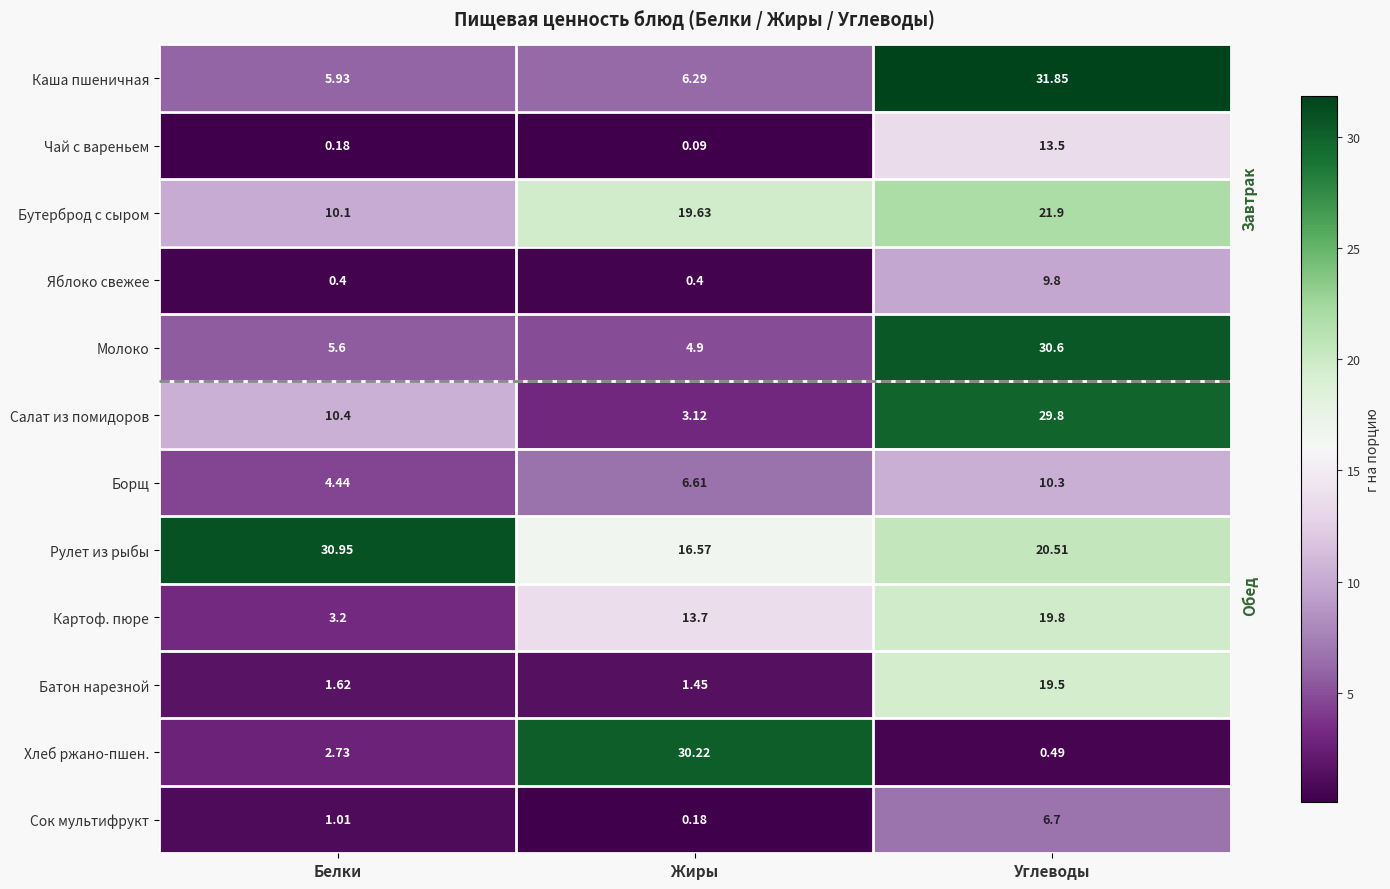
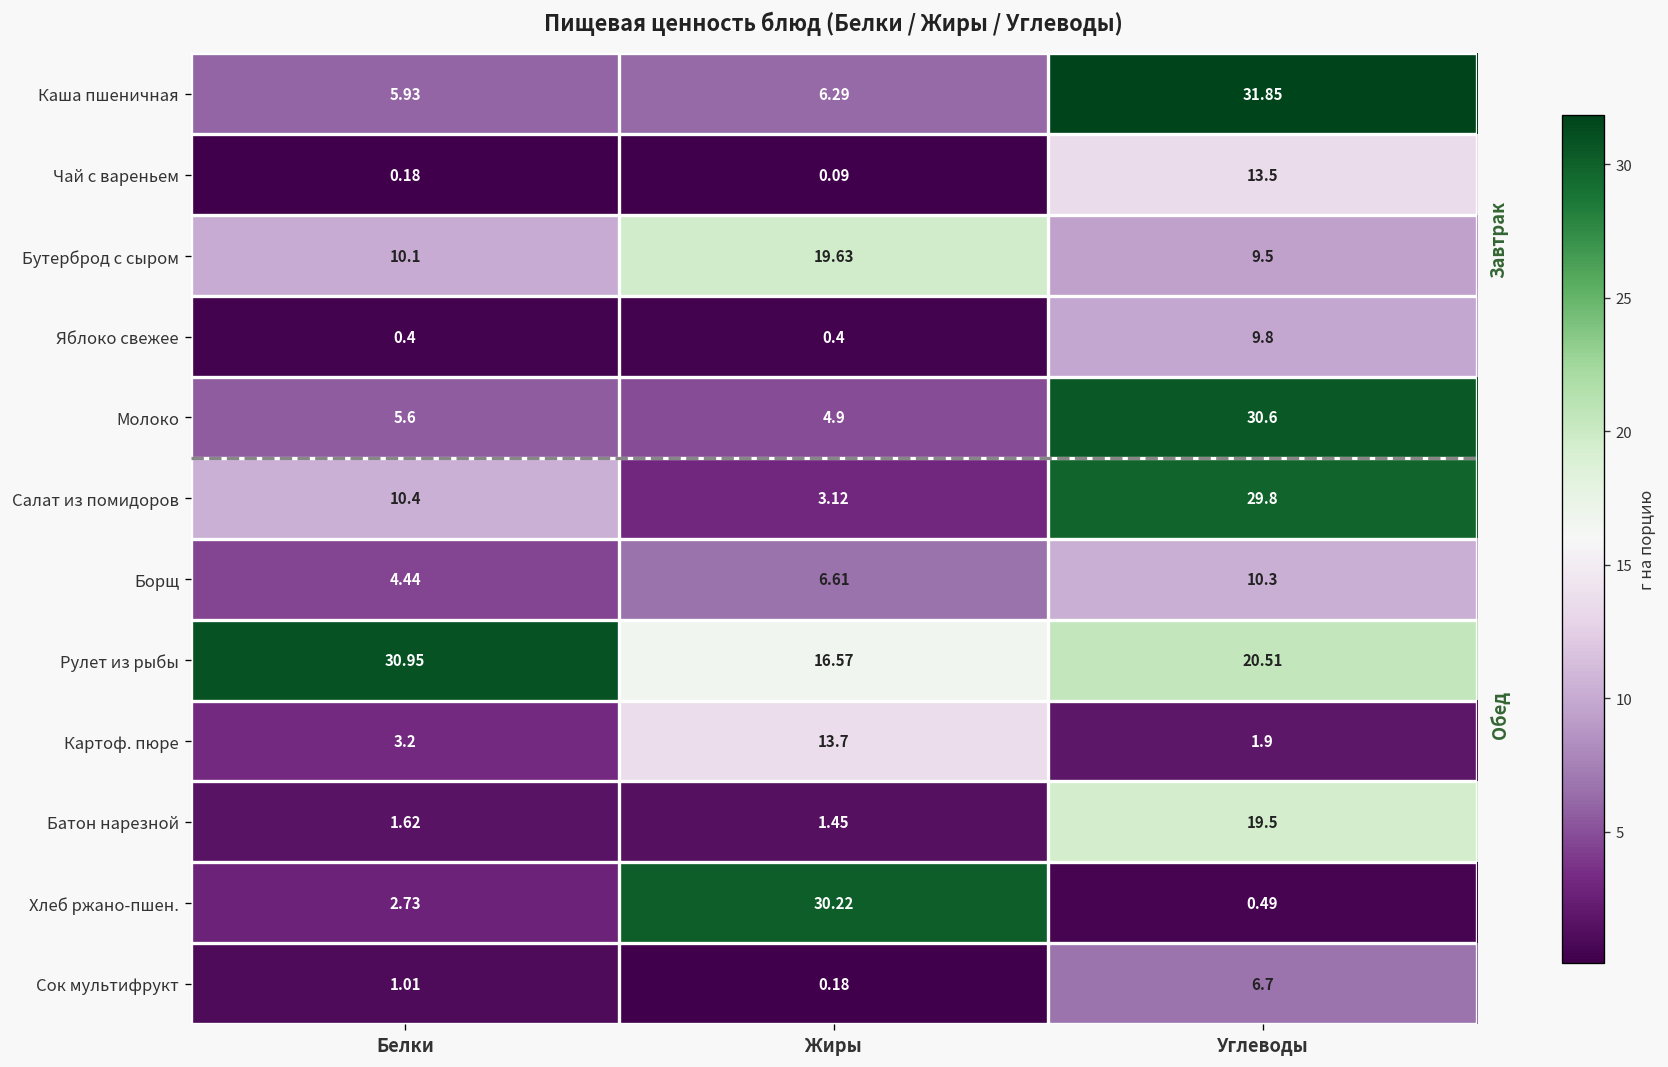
  {
    "Каша пшеничная": {
      "Белки": 5.93,
      "Жиры": 6.29,
      "Углеводы": 31.85
    },
    "Чай с вареньем": {
      "Белки": 0.18,
      "Жиры": 0.09,
      "Углеводы": 13.5
    },
    "Бутерброд с сыром": {
      "Белки": 10.1,
      "Жиры": 19.63,
-     "Углеводы": 21.9
+     "Углеводы": 9.5
    },
    "Яблоко свежее": {
      "Белки": 0.4,
      "Жиры": 0.4,
      "Углеводы": 9.8
    },
    "Молоко": {
      "Белки": 5.6,
      "Жиры": 4.9,
      "Углеводы": 30.6
    },
    "Салат из помидоров": {
      "Белки": 10.4,
      "Жиры": 3.12,
      "Углеводы": 29.8
    },
    "Борщ": {
      "Белки": 4.44,
      "Жиры": 6.61,
      "Углеводы": 10.3
    },
    "Рулет из рыбы": {
      "Белки": 30.95,
      "Жиры": 16.57,
      "Углеводы": 20.51
    },
    "Картоф. пюре": {
      "Белки": 3.2,
      "Жиры": 13.7,
-     "Углеводы": 19.8
+     "Углеводы": 1.9
    },
    "Батон нарезной": {
      "Белки": 1.62,
      "Жиры": 1.45,
      "Углеводы": 19.5
    },
    "Хлеб ржано-пшен.": {
      "Белки": 2.73,
      "Жиры": 30.22,
      "Углеводы": 0.49
    },
    "Сок мультифрукт": {
      "Белки": 1.01,
      "Жиры": 0.18,
      "Углеводы": 6.7
    }
  }
